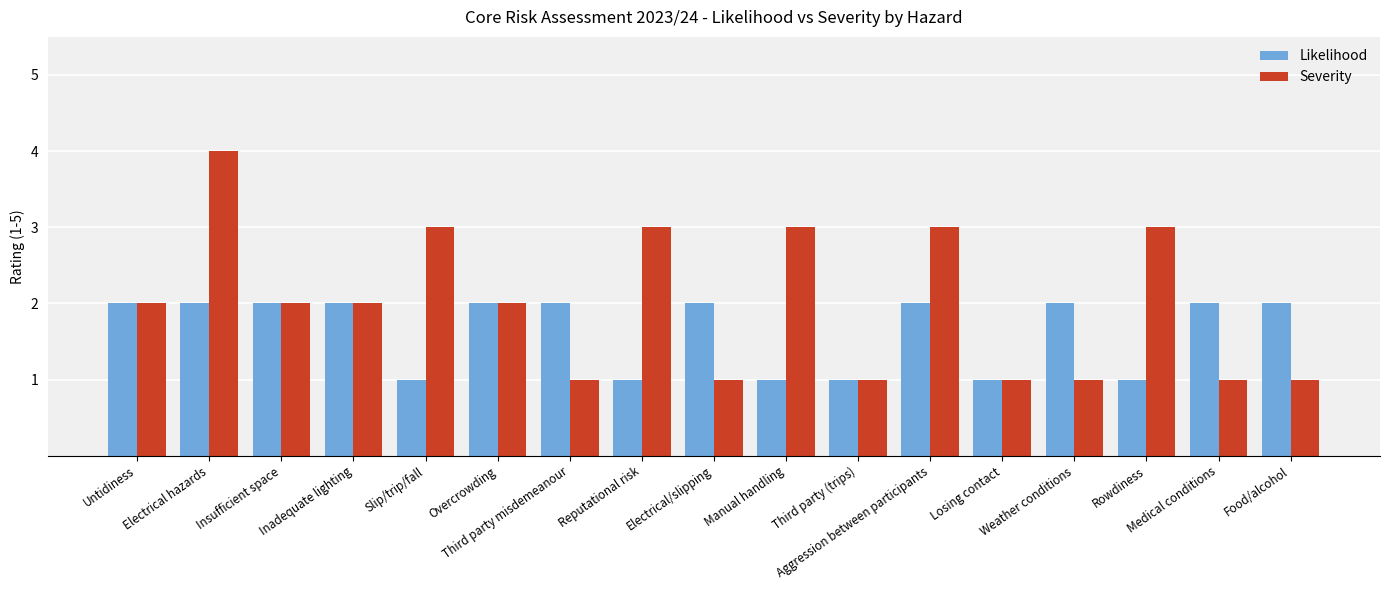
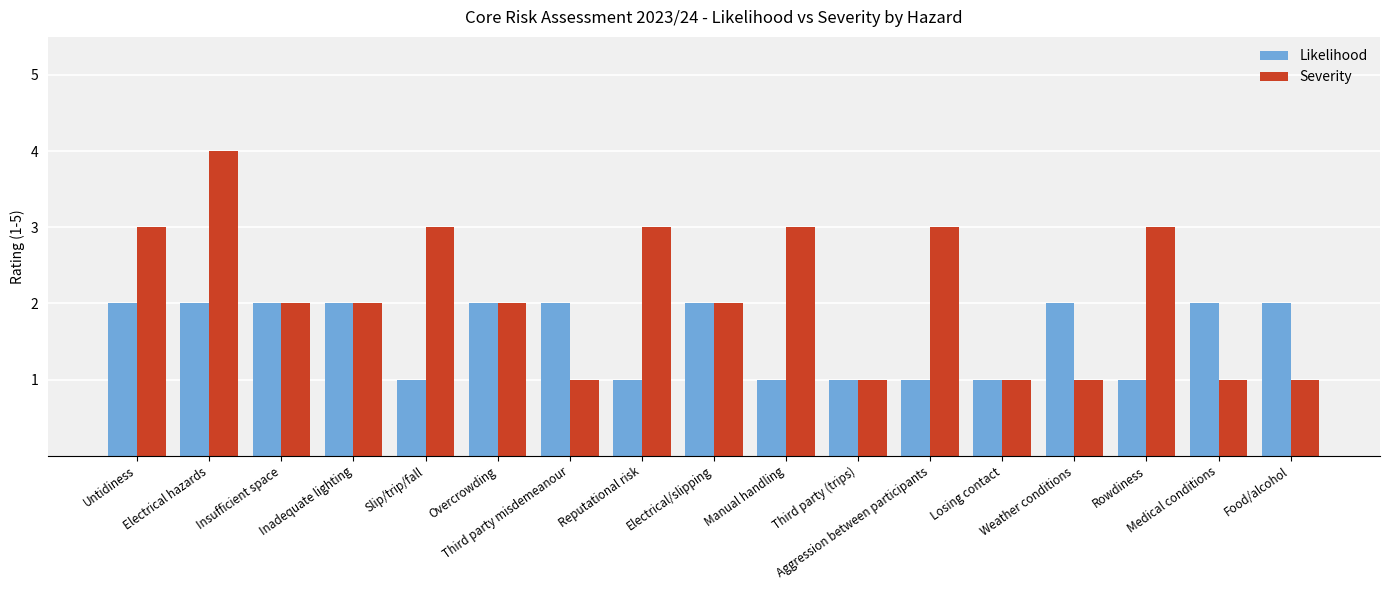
  {
    "Likelihood": {
      "Untidiness": 2,
      "Electrical hazards": 2,
      "Insufficient space": 2,
      "Inadequate lighting": 2,
      "Slip/trip/fall": 1,
      "Overcrowding": 2,
      "Third party misdemeanour": 2,
      "Reputational risk": 1,
      "Electrical/slipping": 2,
      "Manual handling": 1,
      "Third party (trips)": 1,
-     "Aggression between participants": 2,
+     "Aggression between participants": 1,
      "Losing contact": 1,
      "Weather conditions": 2,
      "Rowdiness": 1,
      "Medical conditions": 2,
      "Food/alcohol": 2
    },
    "Severity": {
-     "Untidiness": 2,
+     "Untidiness": 3,
      "Electrical hazards": 4,
      "Insufficient space": 2,
      "Inadequate lighting": 2,
      "Slip/trip/fall": 3,
      "Overcrowding": 2,
      "Third party misdemeanour": 1,
      "Reputational risk": 3,
-     "Electrical/slipping": 1,
+     "Electrical/slipping": 2,
      "Manual handling": 3,
      "Third party (trips)": 1,
      "Aggression between participants": 3,
      "Losing contact": 1,
      "Weather conditions": 1,
      "Rowdiness": 3,
      "Medical conditions": 1,
      "Food/alcohol": 1
    }
  }
